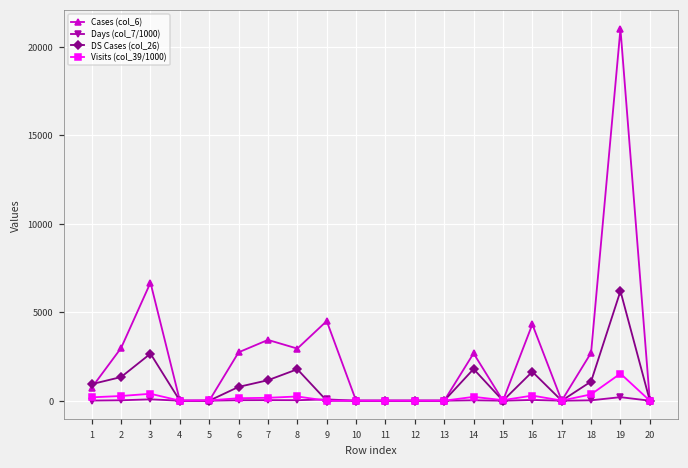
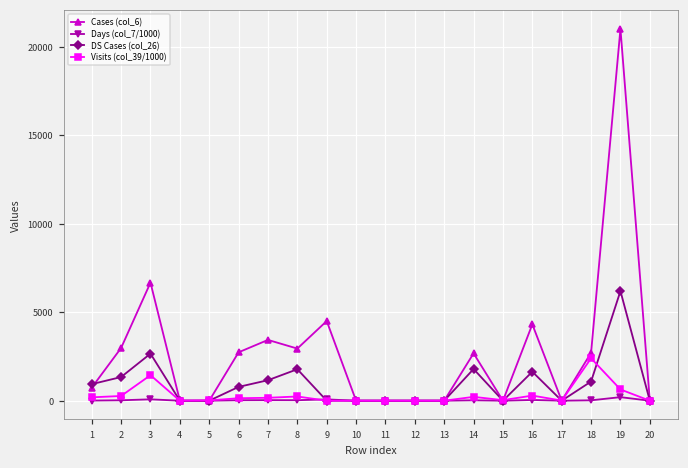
  {
    "Visits (col_39/1000)": {
      "1": 200,
      "2": 300,
-     "3": 400,
+     "3": 1400,
      "8": 200,
      "14": 200,
      "16": 300,
-     "18": 400,
-     "19": 1500
+     "18": 2400,
+     "19": 600
    }
  }
